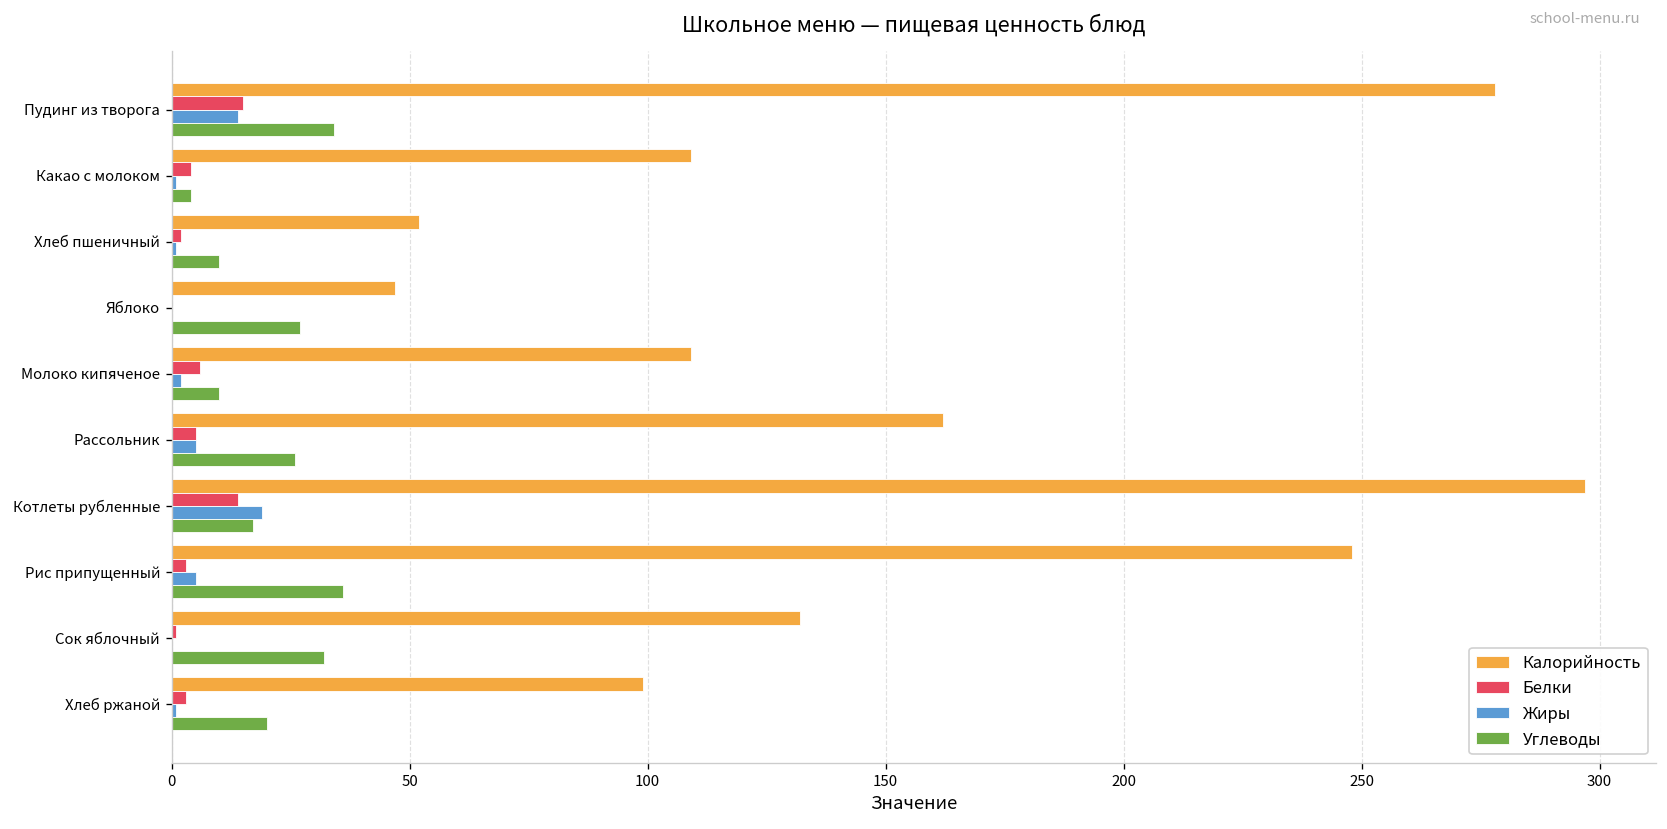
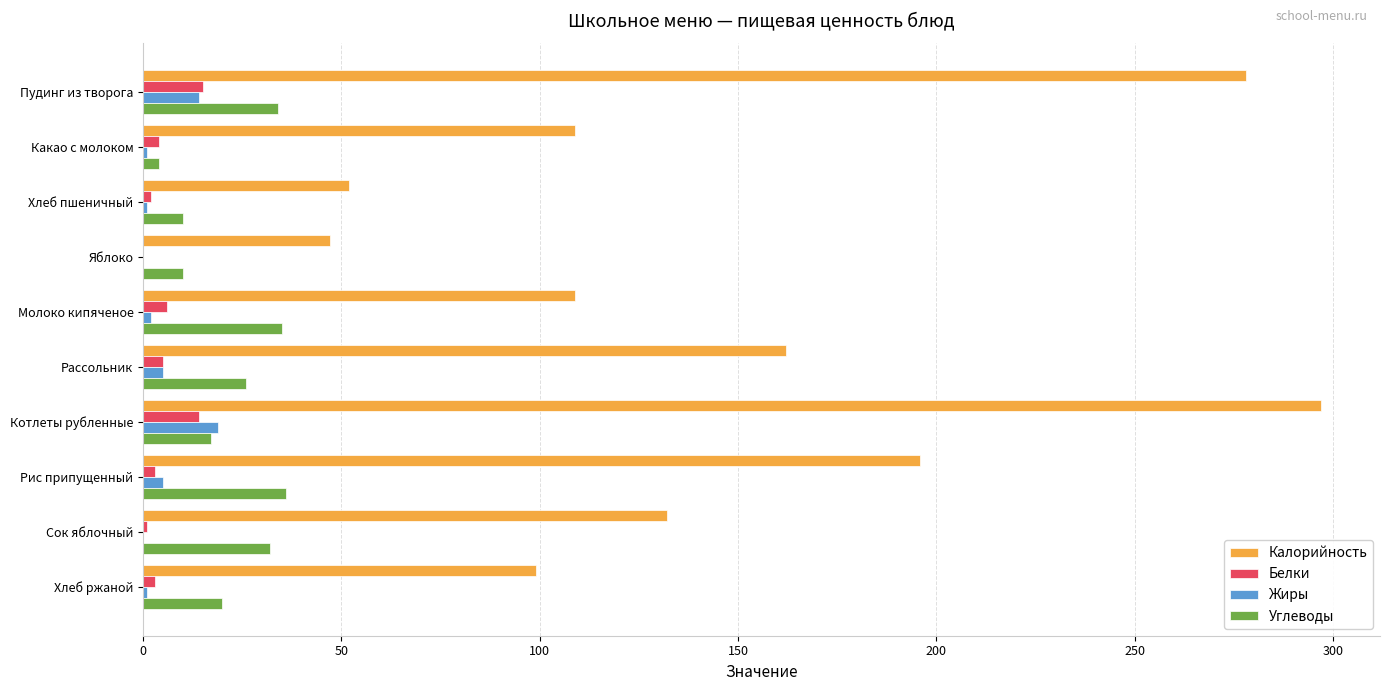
  {
    "Калорийность": {
      "Пудинг из творога": 278,
      "Какао с молоком": 109,
      "Хлеб пшеничный": 52,
      "Яблоко": 47,
      "Молоко кипяченое": 109,
      "Рассольник": 162,
      "Котлеты рубленные": 297,
-     "Рис припущенный": 248,
+     "Рис припущенный": 196,
      "Сок яблочный": 132,
      "Хлеб ржаной": 99
    },
    "Белки": {
      "Пудинг из творога": 15,
      "Какао с молоком": 4,
      "Хлеб пшеничный": 2,
      "Яблоко": 0,
      "Молоко кипяченое": 6,
      "Рассольник": 5,
      "Котлеты рубленные": 14,
      "Рис припущенный": 3,
      "Сок яблочный": 1,
      "Хлеб ржаной": 3
    },
    "Жиры": {
      "Пудинг из творога": 14,
      "Какао с молоком": 1,
      "Хлеб пшеничный": 1,
      "Яблоко": 0,
      "Молоко кипяченое": 2,
      "Рассольник": 5,
      "Котлеты рубленные": 19,
      "Рис припущенный": 5,
      "Сок яблочный": 0,
      "Хлеб ржаной": 1
    },
    "Углеводы": {
      "Пудинг из творога": 34,
      "Какао с молоком": 4,
      "Хлеб пшеничный": 10,
-     "Яблоко": 27,
-     "Молоко кипяченое": 10,
+     "Яблоко": 10,
+     "Молоко кипяченое": 35,
      "Рассольник": 26,
      "Котлеты рубленные": 17,
      "Рис припущенный": 36,
      "Сок яблочный": 32,
      "Хлеб ржаной": 20
    }
  }
